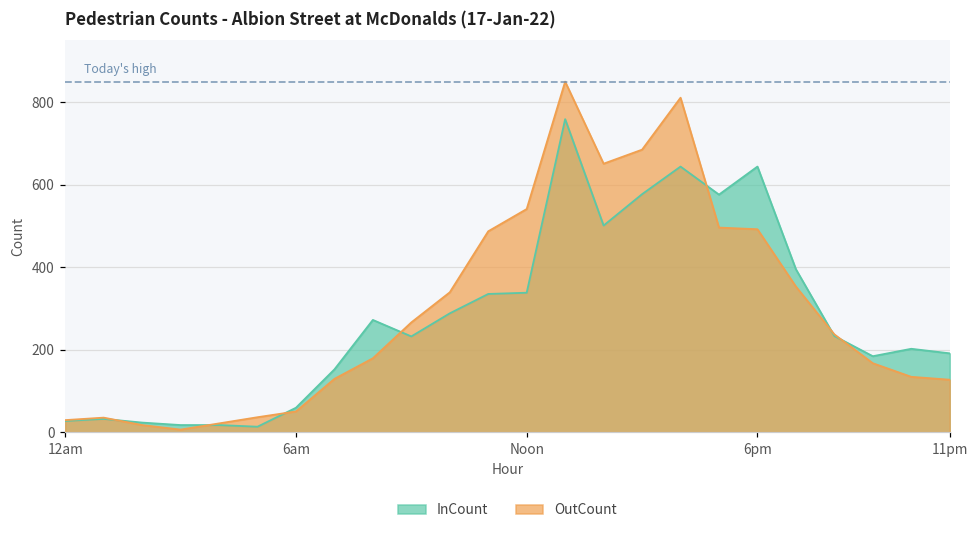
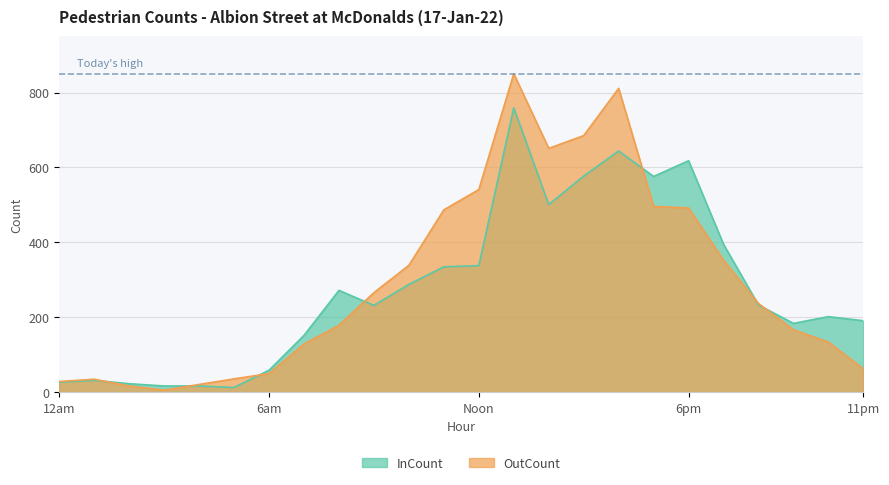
  {
    "InCount": {
      "6am": 60,
      "Noon": 340,
-     "6pm": 640,
+     "6pm": 620,
      "11pm": 190
    },
    "OutCount": {
      "6am": 50,
      "Noon": 540,
      "6pm": 490,
-     "11pm": 130
+     "11pm": 60
    }
  }
